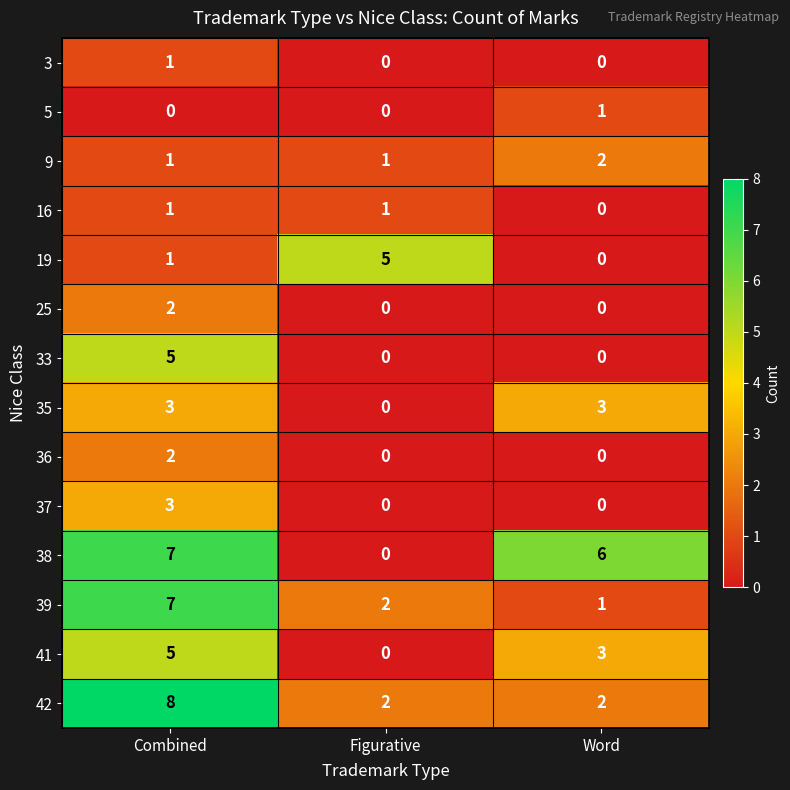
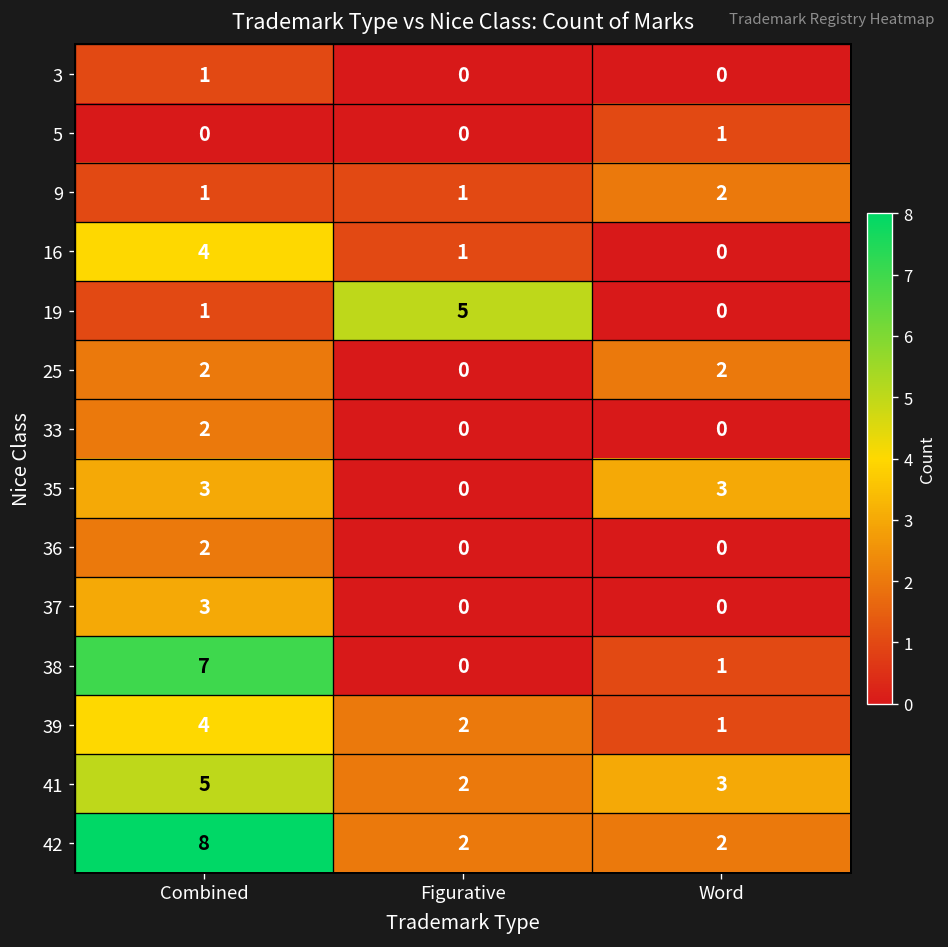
  {
    "3": {
      "Combined": 1,
      "Figurative": 0,
      "Word": 0
    },
    "5": {
      "Combined": 0,
      "Figurative": 0,
      "Word": 1
    },
    "9": {
      "Combined": 1,
      "Figurative": 1,
      "Word": 2
    },
    "16": {
-     "Combined": 1,
+     "Combined": 4,
      "Figurative": 1,
      "Word": 0
    },
    "19": {
      "Combined": 1,
      "Figurative": 5,
      "Word": 0
    },
    "25": {
      "Combined": 2,
      "Figurative": 0,
-     "Word": 0
+     "Word": 2
    },
    "33": {
-     "Combined": 5,
+     "Combined": 2,
      "Figurative": 0,
      "Word": 0
    },
    "35": {
      "Combined": 3,
      "Figurative": 0,
      "Word": 3
    },
    "36": {
      "Combined": 2,
      "Figurative": 0,
      "Word": 0
    },
    "37": {
      "Combined": 3,
      "Figurative": 0,
      "Word": 0
    },
    "38": {
      "Combined": 7,
      "Figurative": 0,
-     "Word": 6
+     "Word": 1
    },
    "39": {
-     "Combined": 7,
+     "Combined": 4,
      "Figurative": 2,
      "Word": 1
    },
    "41": {
      "Combined": 5,
-     "Figurative": 0,
+     "Figurative": 2,
      "Word": 3
    },
    "42": {
      "Combined": 8,
      "Figurative": 2,
      "Word": 2
    }
  }
